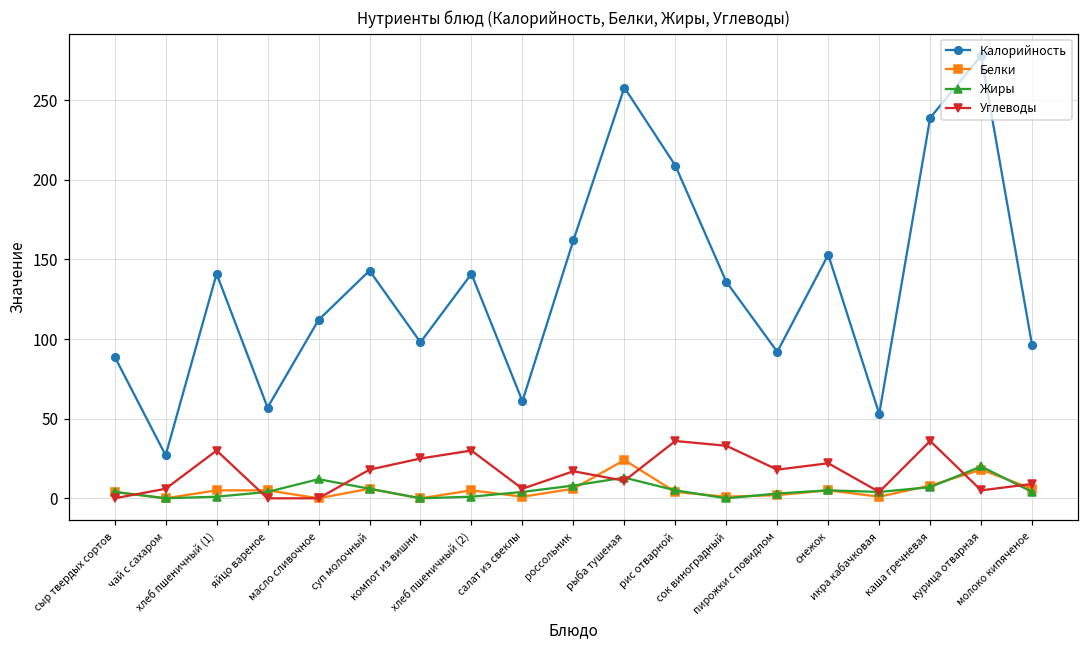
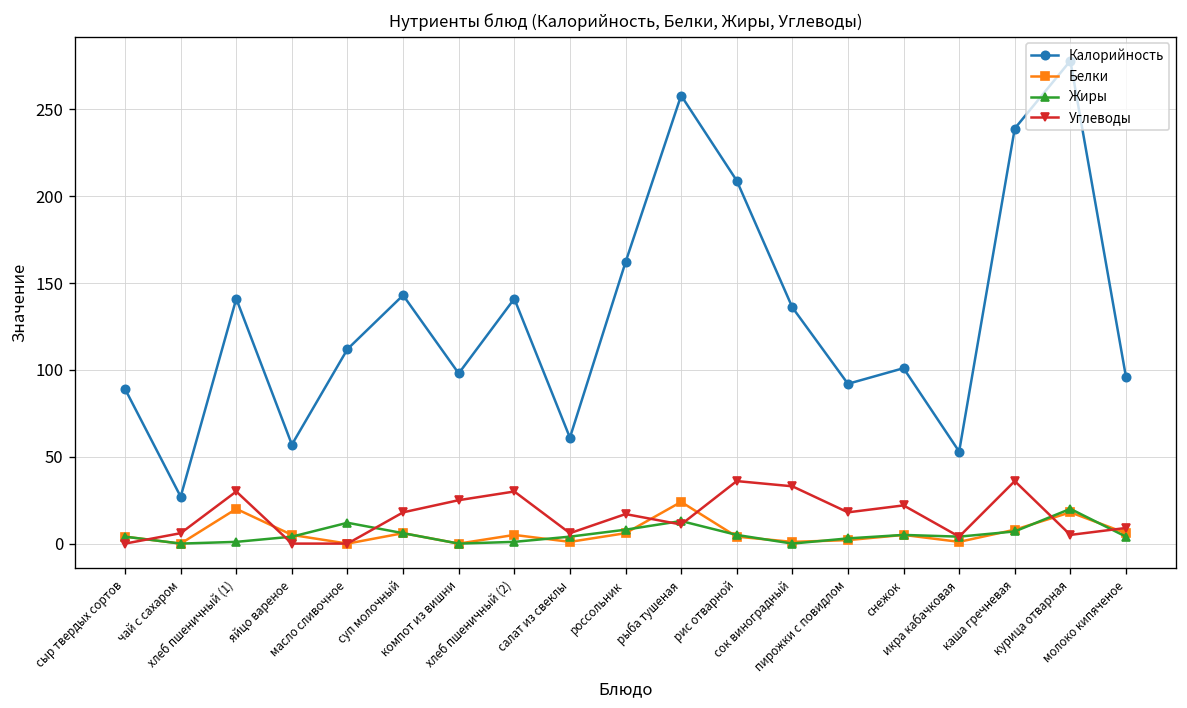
  {
    "Калорийность": {
      "сыр твердых сортов": 89,
      "чай с сахаром": 27,
      "хлеб пшеничный (1)": 141,
      "яйцо вареное": 57,
      "масло сливочное": 112,
      "суп молочный": 143,
      "компот из вишни": 98,
      "хлеб пшеничный (2)": 141,
      "салат из свеклы": 61,
      "россольник": 162,
      "рыба тушеная": 258,
      "рис отварной": 209,
      "сок виноградный": 136,
      "пирожки с повидлом": 92,
-     "снежок": 153,
+     "снежок": 101,
      "икра кабачковая": 53,
      "каша гречневая": 239,
      "молоко кипяченое": 96
    },
    "Белки": {
-     "хлеб пшеничный (1)": 5,
+     "хлеб пшеничный (1)": 20,
      "хлеб пшеничный (2)": 5,
      "салат из свеклы": 1,
      "россольник": 6,
      "рыба тушеная": 24,
      "икра кабачковая": 1,
      "курица отварная": 18,
      "молоко кипяченое": 6
    },
    "Жиры": {
      "хлеб пшеничный (1)": 1,
      "масло сливочное": 12,
      "хлеб пшеничный (2)": 1,
      "салат из свеклы": 4,
      "россольник": 8,
      "рыба тушеная": 13,
      "курица отварная": 20,
      "молоко кипяченое": 4
    },
    "Углеводы": {
      "сыр твердых сортов": 0,
      "чай с сахаром": 6,
      "хлеб пшеничный (1)": 30,
      "яйцо вареное": 0,
      "суп молочный": 18,
      "компот из вишни": 25,
      "хлеб пшеничный (2)": 30,
      "салат из свеклы": 6,
      "россольник": 17,
      "рыба тушеная": 11,
      "рис отварной": 36,
      "сок виноградный": 33,
      "пирожки с повидлом": 18,
      "снежок": 22,
      "каша гречневая": 36,
      "курица отварная": 5,
      "молоко кипяченое": 9
    }
  }
